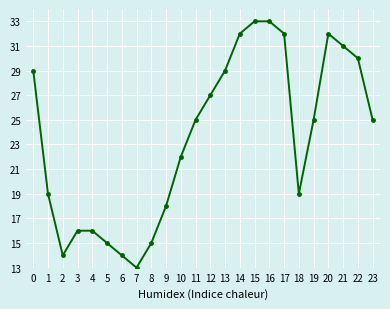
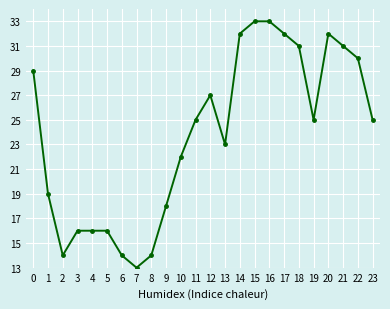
  {
    "0": 29,
    "1": 19,
    "2": 14,
    "3": 16,
    "4": 16,
-   "5": 15,
+   "5": 16,
    "6": 14,
    "7": 13,
-   "8": 15,
+   "8": 14,
    "9": 18,
    "10": 22,
    "11": 25,
    "12": 27,
-   "13": 29,
+   "13": 23,
    "14": 32,
    "15": 33,
    "16": 33,
    "17": 32,
-   "18": 19,
+   "18": 31,
    "19": 25,
    "20": 32,
    "21": 31,
    "22": 30,
    "23": 25
  }
